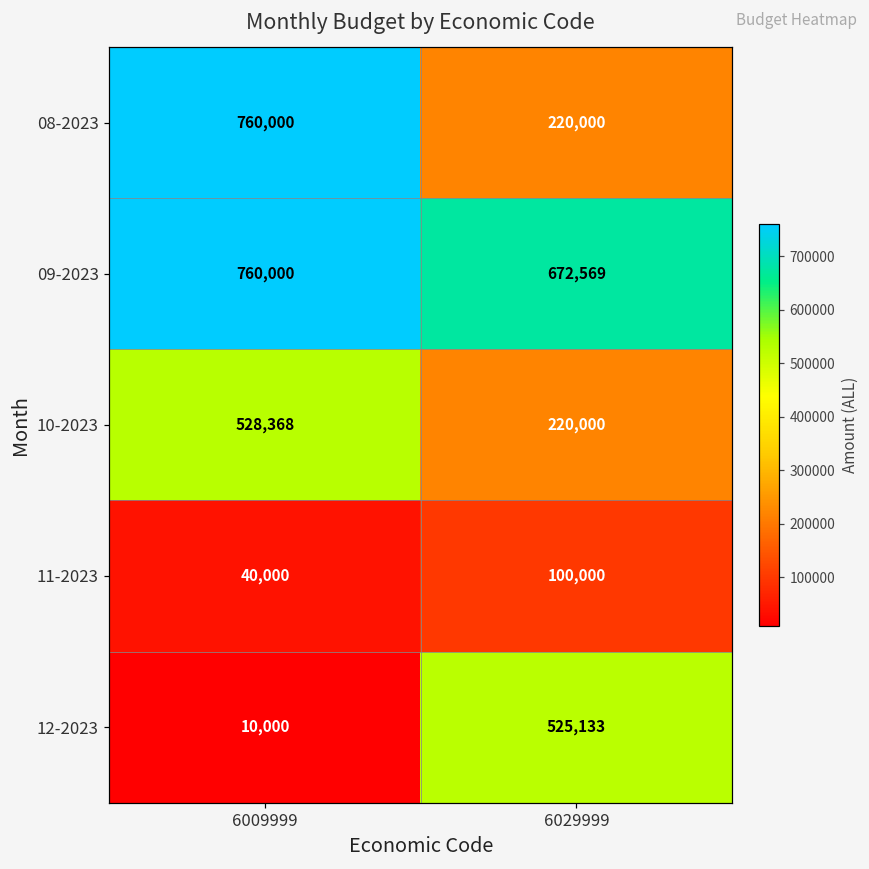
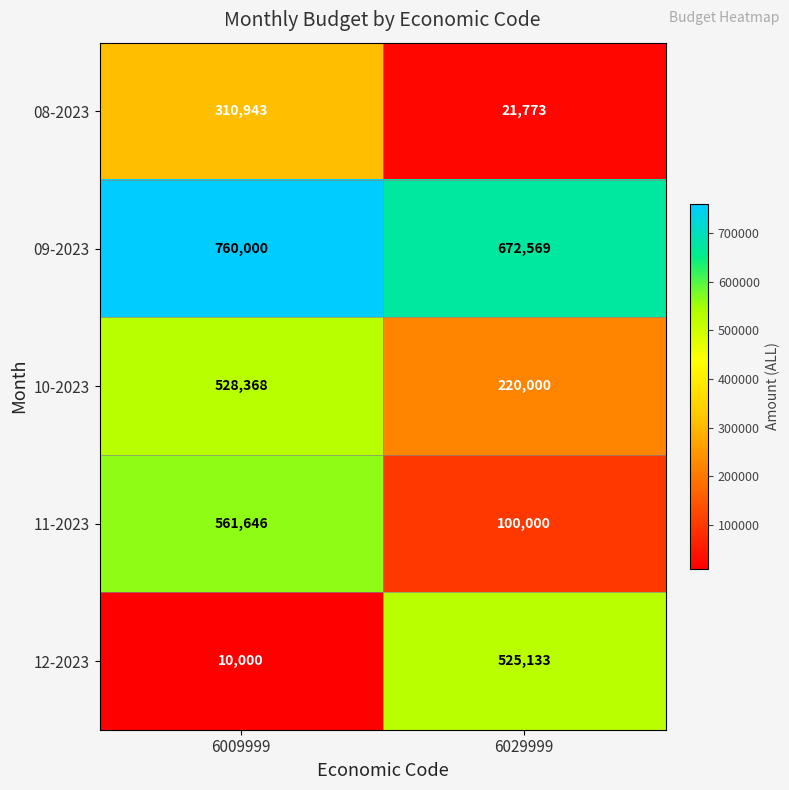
  {
    "08-2023": {
-     "6009999": "760,000",
-     "6029999": "220,000"
+     "6009999": "310,943",
+     "6029999": "21,773"
    },
    "09-2023": {
      "6009999": "760,000",
      "6029999": "672,569"
    },
    "10-2023": {
      "6009999": "528,368",
      "6029999": "220,000"
    },
    "11-2023": {
-     "6009999": "40,000",
+     "6009999": "561,646",
      "6029999": "100,000"
    },
    "12-2023": {
      "6009999": "10,000",
      "6029999": "525,133"
    }
  }
